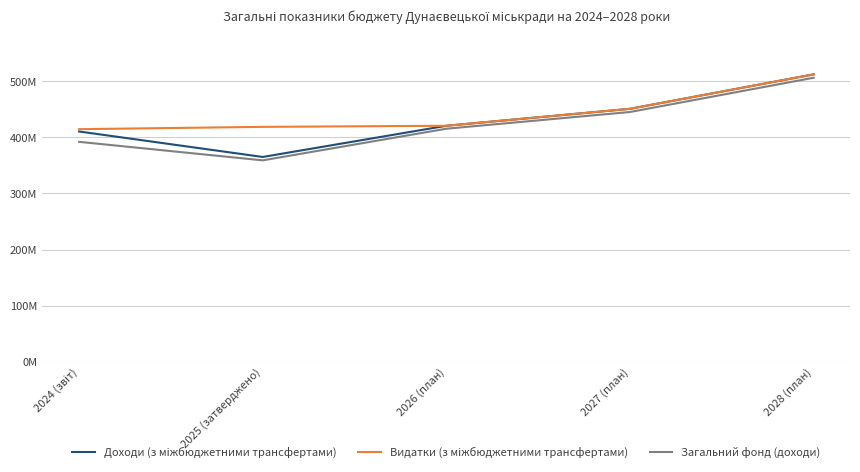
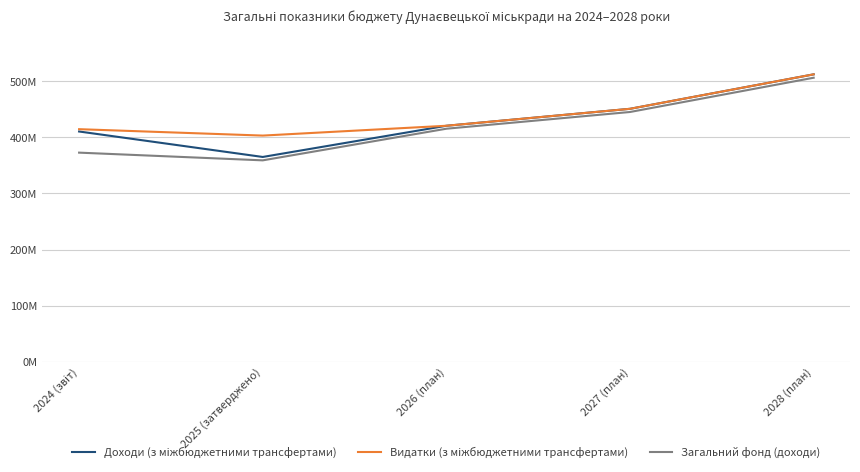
  {
    "Доходи (з міжбюджетними трансфертами)": {
      "2025 (затверджено)": 360000000
    },
    "Видатки (з міжбюджетними трансфертами)": {
-     "2025 (затверджено)": 420000000
+     "2025 (затверджено)": 400000000
    },
    "Загальний фонд (доходи)": {
-     "2024 (звіт)": 390000000,
+     "2024 (звіт)": 370000000,
      "2025 (затверджено)": 360000000,
      "2026 (план)": 420000000,
      "2027 (план)": 440000000,
      "2028 (план)": 510000000
    }
  }
